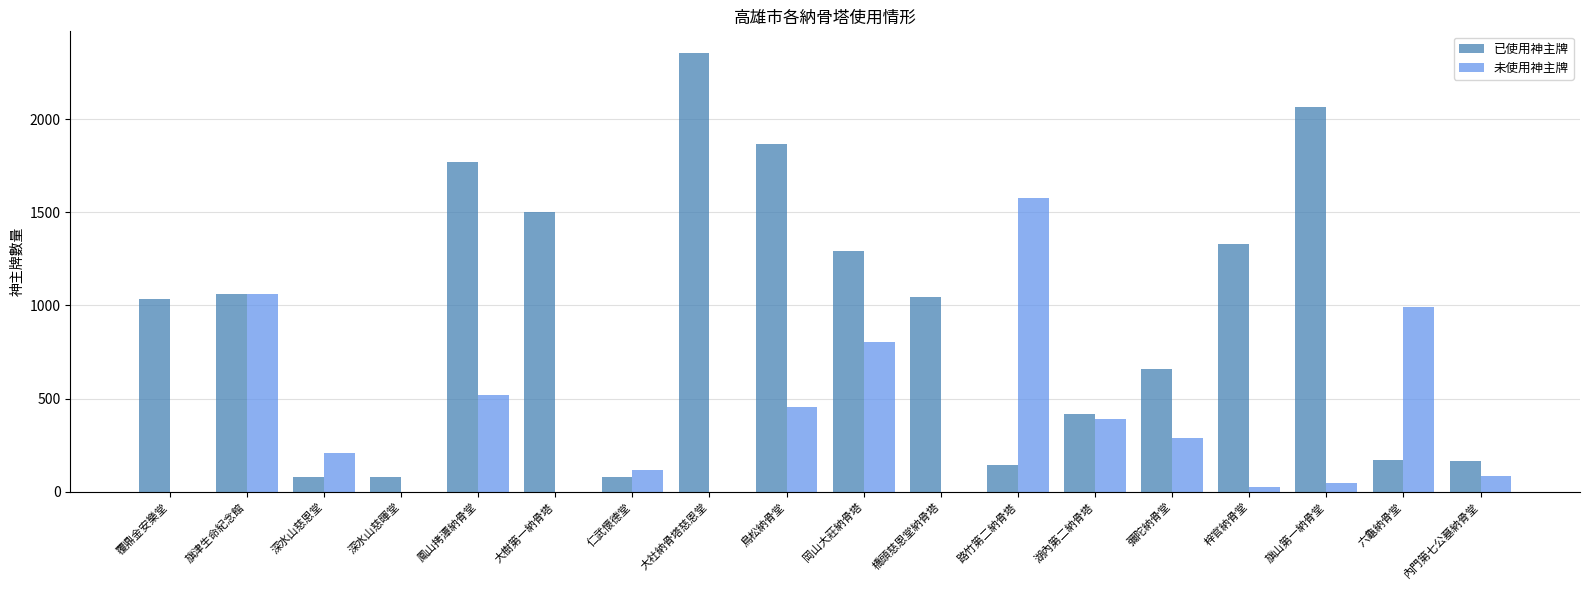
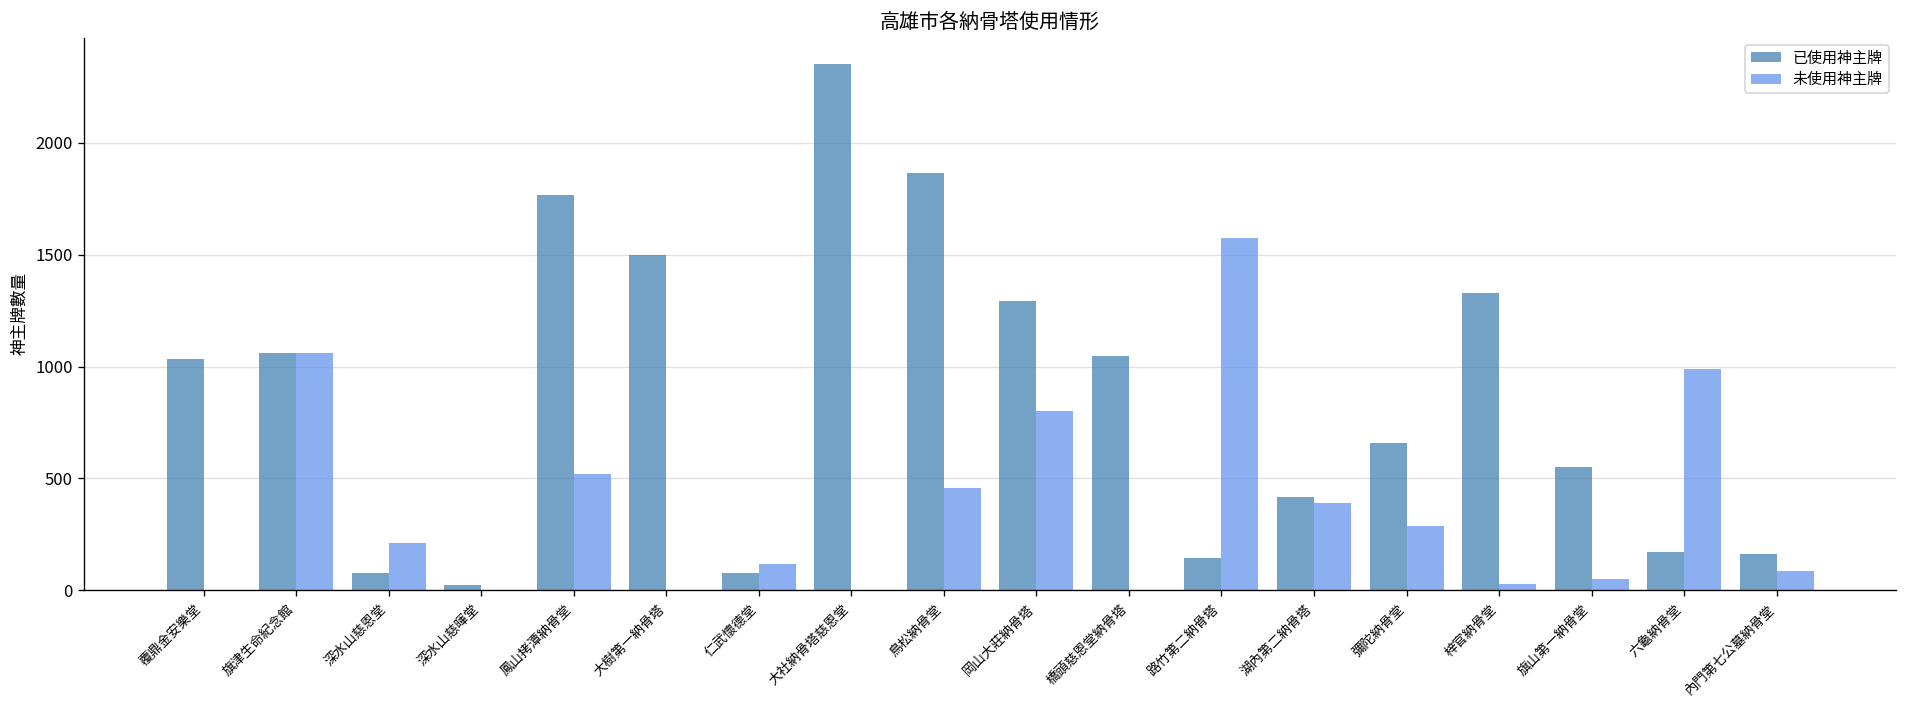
  {
    "已使用神主牌": {
      "覆鼎金安樂堂": 1030,
      "旗津生命紀念館": 1060,
      "深水山慈恩堂": 80,
-     "深水山慈暉堂": 80,
+     "深水山慈暉堂": 20,
      "鳳山拷潭納骨堂": 1770,
      "大樹第一納骨塔": 1500,
      "仁武懷德堂": 80,
      "大社納骨塔慈恩堂": 2350,
      "鳥松納骨堂": 1870,
      "岡山大莊納骨塔": 1290,
      "橋頭慈恩堂納骨塔": 1050,
      "路竹第二納骨塔": 150,
      "湖內第二納骨塔": 420,
      "彌陀納骨堂": 660,
      "梓官納骨堂": 1330,
-     "旗山第一納骨堂": 2060,
+     "旗山第一納骨堂": 550,
      "六龜納骨堂": 170,
      "內門第七公墓納骨堂": 160
    },
    "未使用神主牌": {
      "覆鼎金安樂堂": 0,
      "旗津生命紀念館": 1060,
      "深水山慈恩堂": 210,
      "深水山慈暉堂": 0,
      "鳳山拷潭納骨堂": 520,
      "大樹第一納骨塔": 0,
      "仁武懷德堂": 120,
      "鳥松納骨堂": 460,
      "岡山大莊納骨塔": 800,
      "橋頭慈恩堂納骨塔": 0,
      "路竹第二納骨塔": 1580,
      "湖內第二納骨塔": 390,
      "彌陀納骨堂": 290,
      "梓官納骨堂": 30,
      "旗山第一納骨堂": 50,
      "六龜納骨堂": 990,
      "內門第七公墓納骨堂": 90
    }
  }
